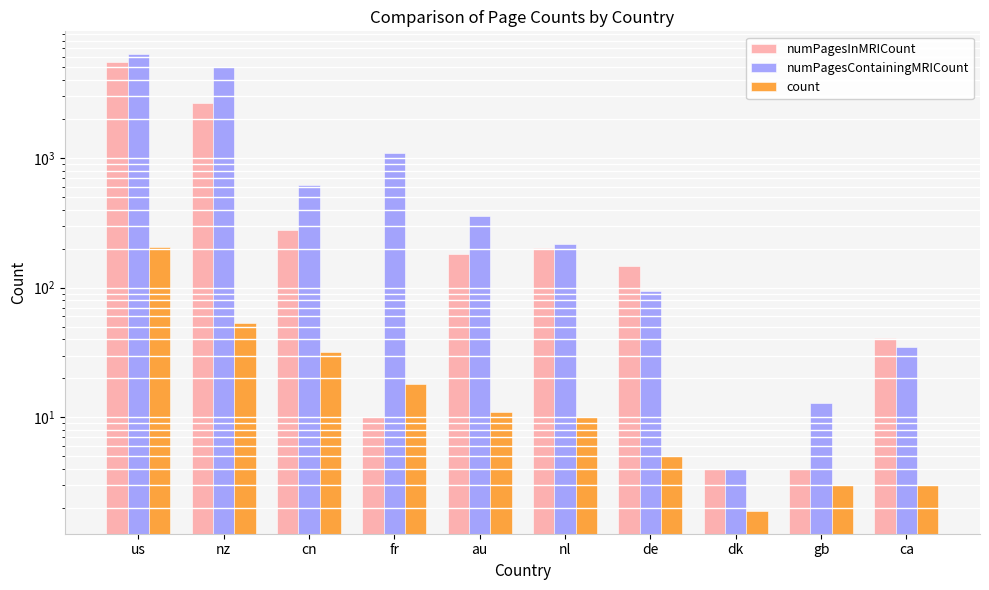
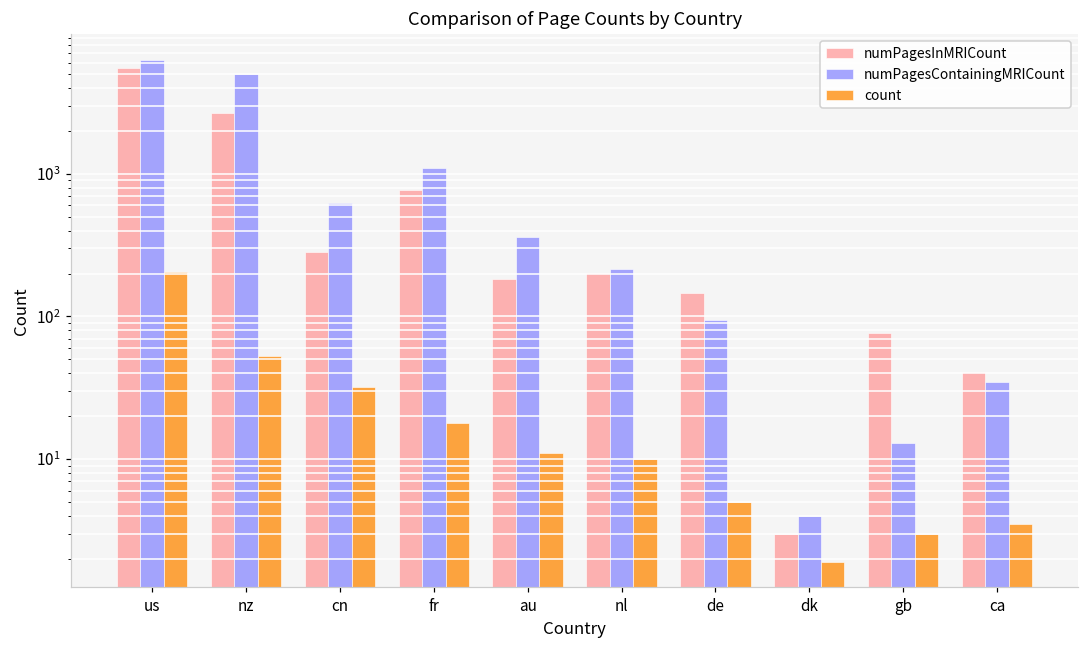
  {
    "numPagesInMRICount": {
      "us": 5500,
      "nz": 2700,
      "cn": 280,
-     "fr": 10,
+     "fr": 800,
      "au": 180,
      "nl": 200,
      "de": 150,
-     "dk": 4,
-     "gb": 4,
+     "dk": 3,
+     "gb": 80,
      "ca": 41
    },
    "numPagesContainingMRICount": {
      "us": 6000,
      "nz": 5000,
      "cn": 600,
      "fr": 1100,
      "au": 360,
      "nl": 220,
      "de": 90,
      "dk": 4.0,
      "gb": 13,
      "ca": 35
    },
    "count": {
      "us": 210,
      "nz": 53,
      "cn": 32,
      "fr": 18,
      "au": 11,
      "nl": 10,
      "de": 5.0,
      "dk": 1.9,
      "gb": 3.0,
-     "ca": 3.0
+     "ca": 3.5
    }
  }
